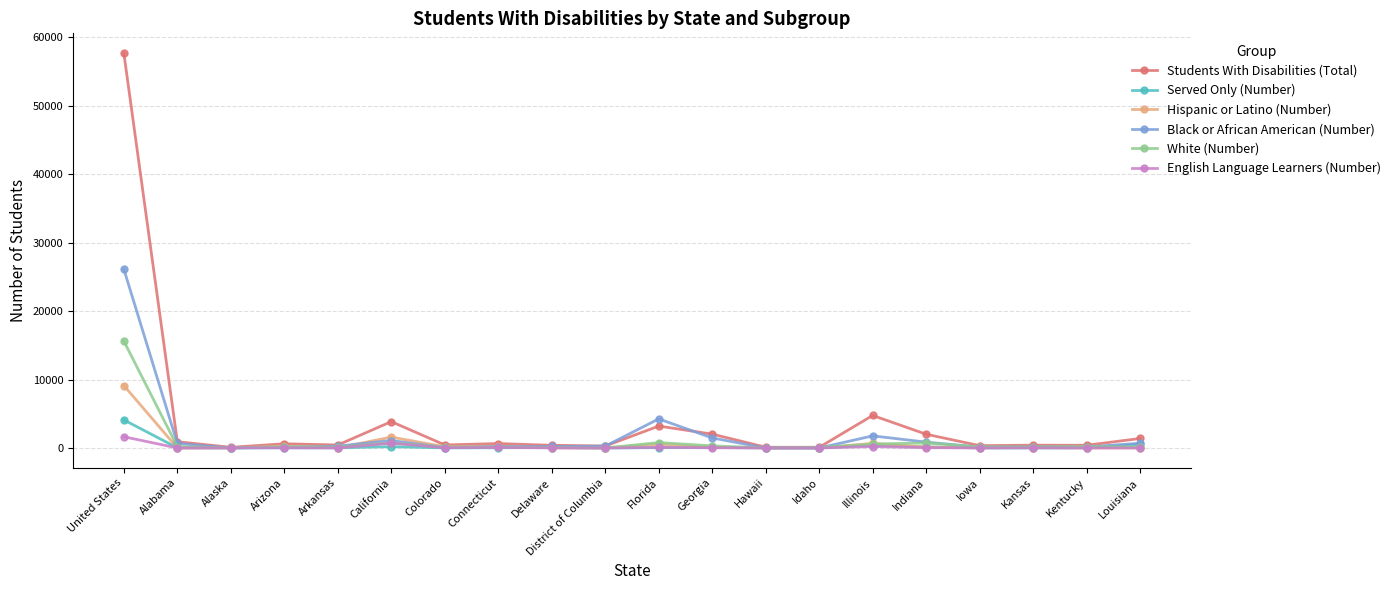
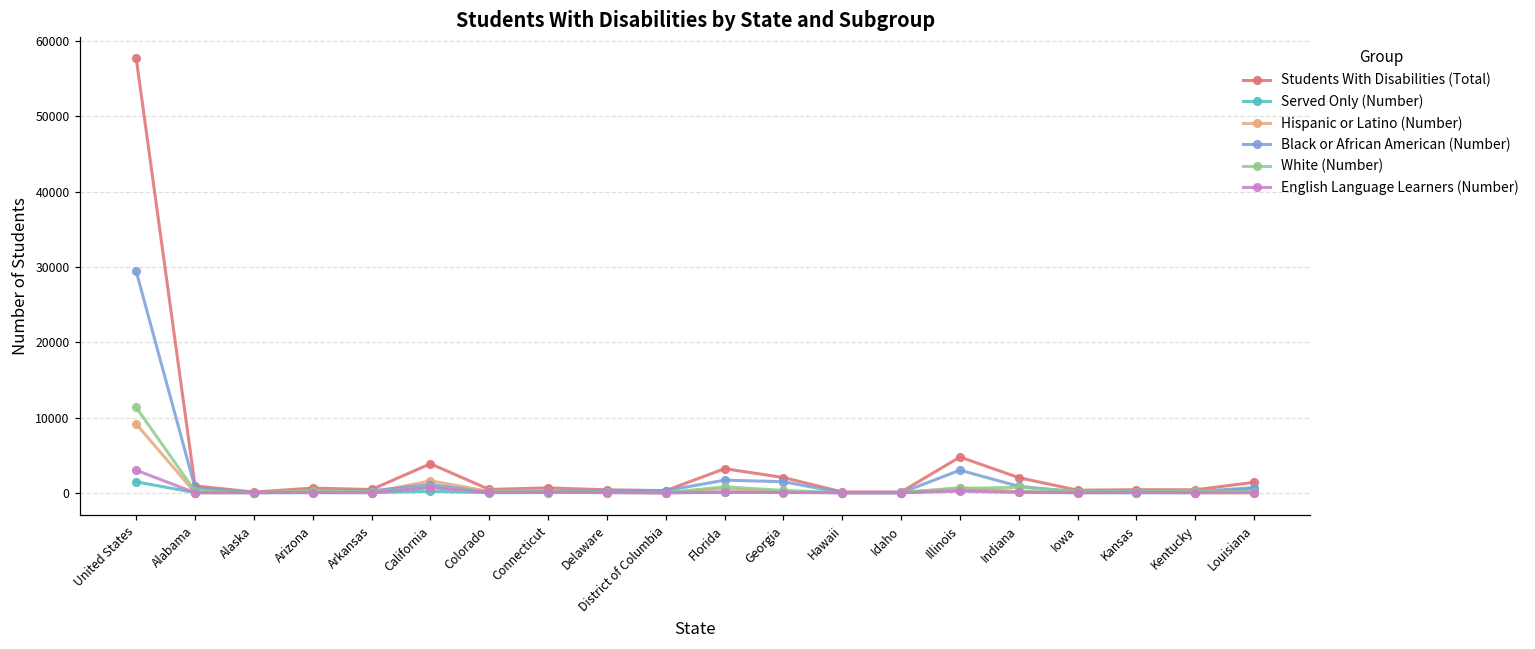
  {
    "Served Only (Number)": {
-     "United States": 4000,
+     "United States": 1000,
      "California": 0
    },
    "Black or African American (Number)": {
-     "United States": 26000,
-     "Florida": 4000,
+     "United States": 29000,
+     "Florida": 2000,
      "Georgia": 1000,
-     "Illinois": 2000
+     "Illinois": 3000
    },
    "White (Number)": {
-     "United States": 16000
+     "United States": 11000
    },
    "English Language Learners (Number)": {
-     "United States": 2000
+     "United States": 3000
    }
  }
